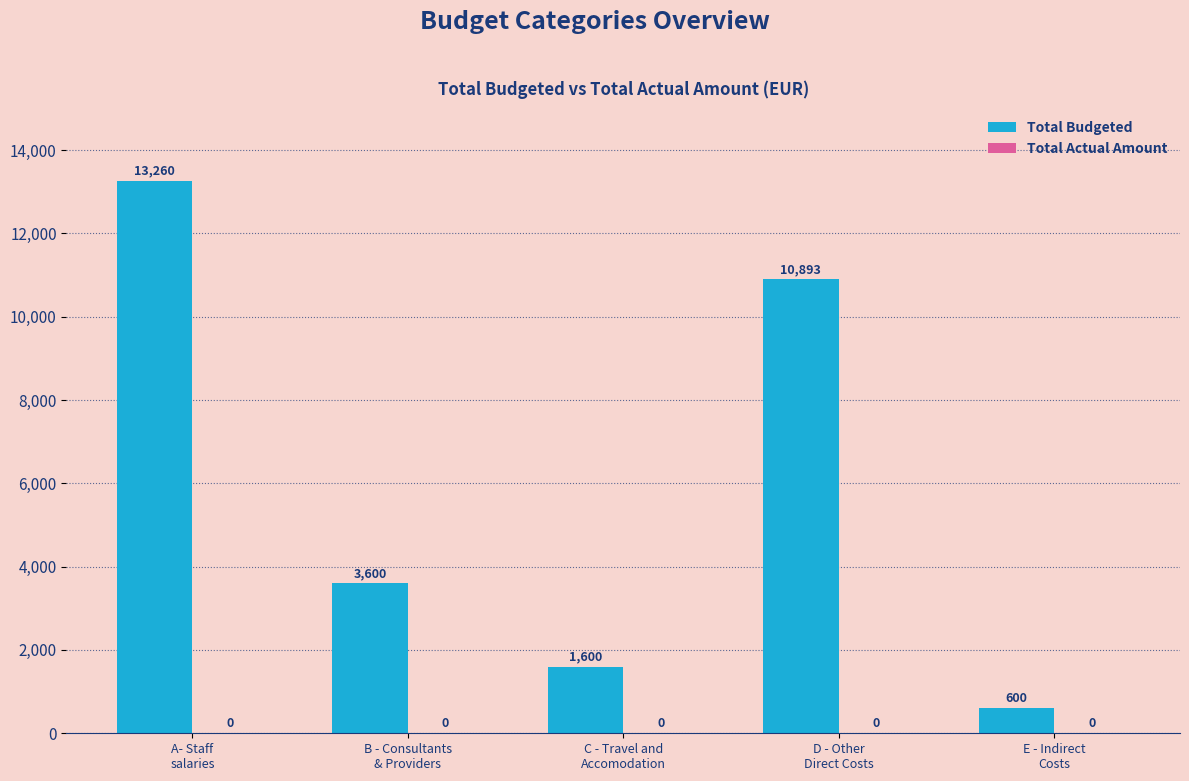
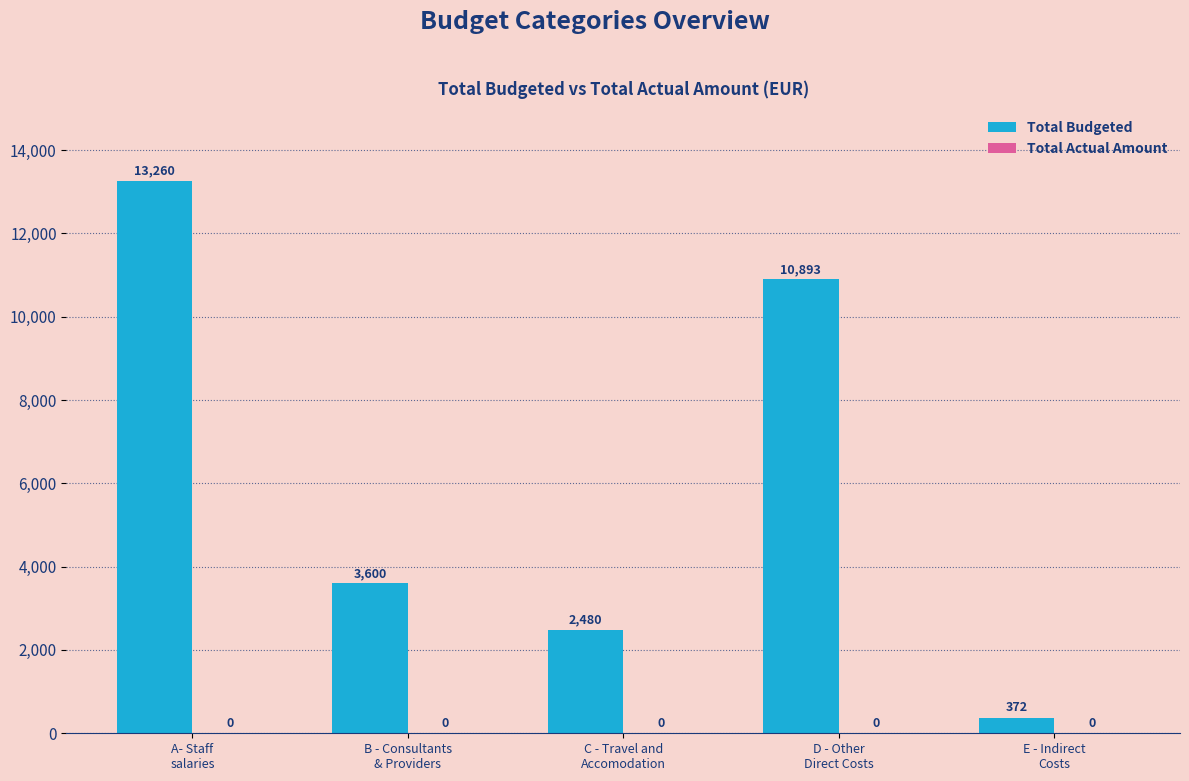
  {
    "Total Budgeted": {
      "A- Staff salaries": "13,260",
      "B - Consultants & Providers": "3,600",
-     "C - Travel and Accomodation": "1,600",
+     "C - Travel and Accomodation": "2,480",
      "D - Other Direct Costs": "10,893",
-     "E - Indirect Costs": "600"
+     "E - Indirect Costs": "372"
    },
    "Total Actual Amount": {
      "A- Staff salaries": "0",
      "B - Consultants & Providers": "0",
      "C - Travel and Accomodation": "0",
      "D - Other Direct Costs": "0",
      "E - Indirect Costs": "0"
    }
  }
